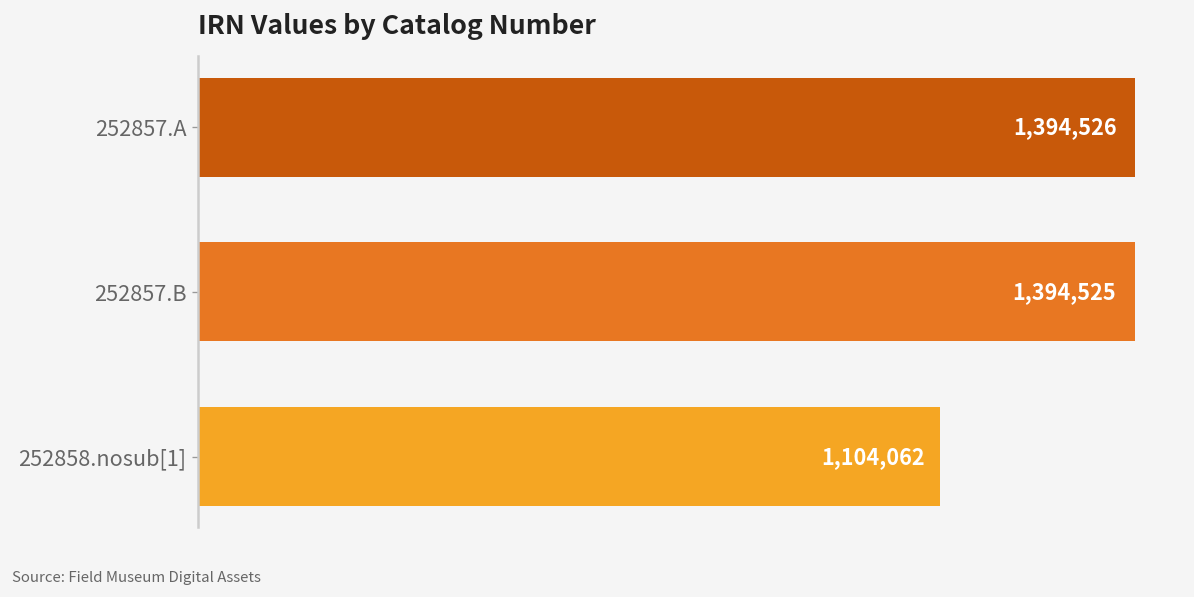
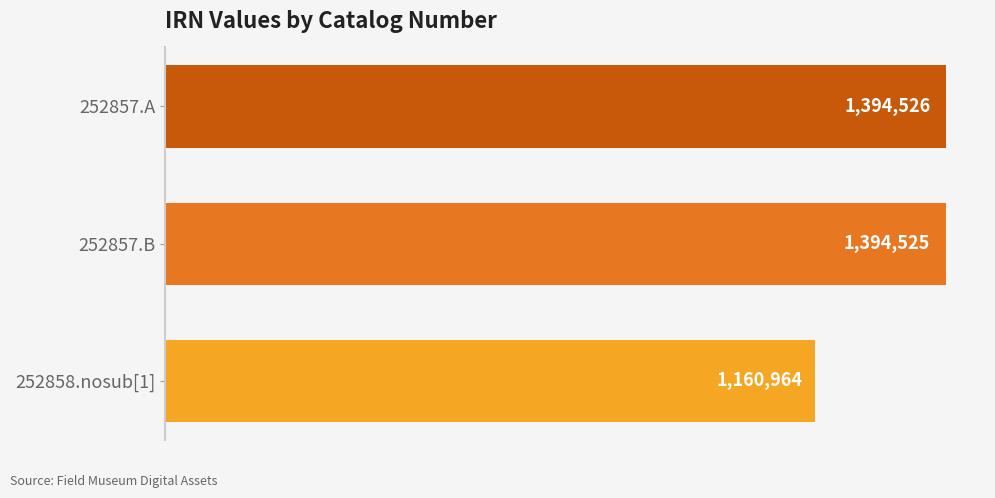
  {
    "252857.A": "1,394,526",
    "252857.B": "1,394,525",
-   "252858.nosub[1]": "1,104,062"
+   "252858.nosub[1]": "1,160,964"
  }
